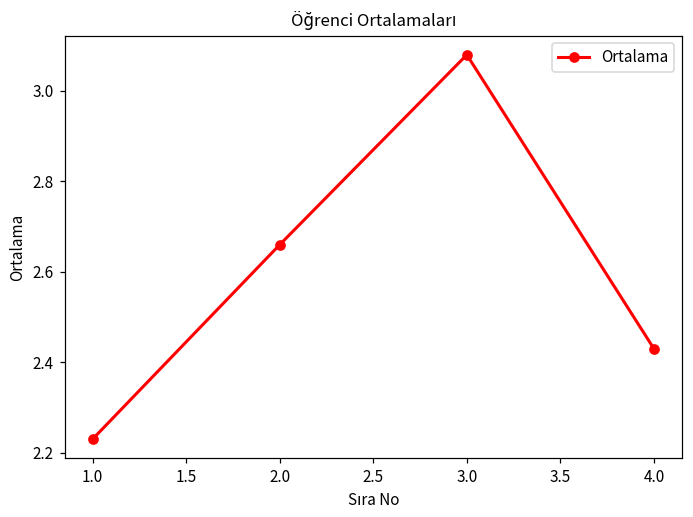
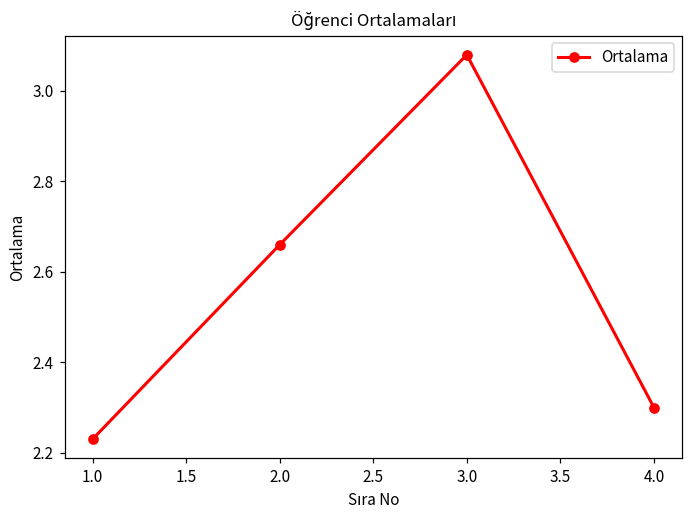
  {
    "1.0": 2.23,
    "2.0": 2.66,
    "3.0": 3.08,
-   "4.0": 2.43
+   "4.0": 2.30
  }
